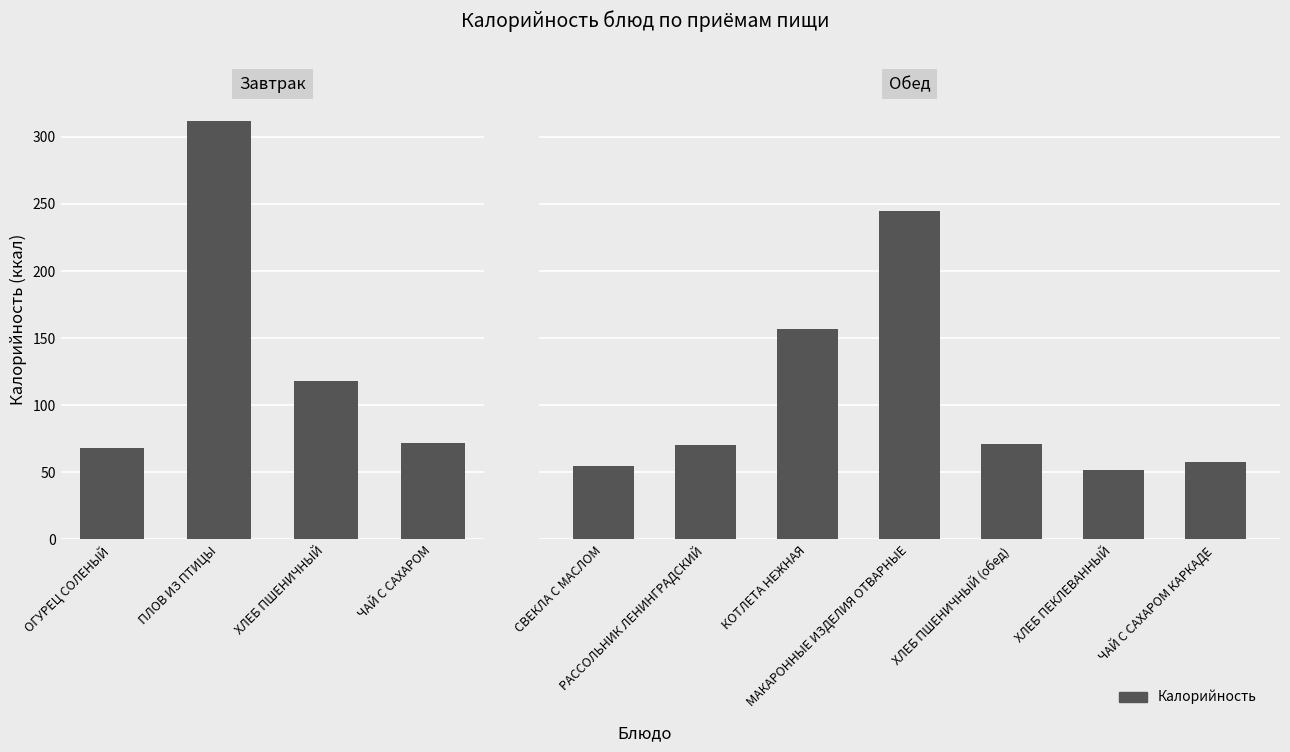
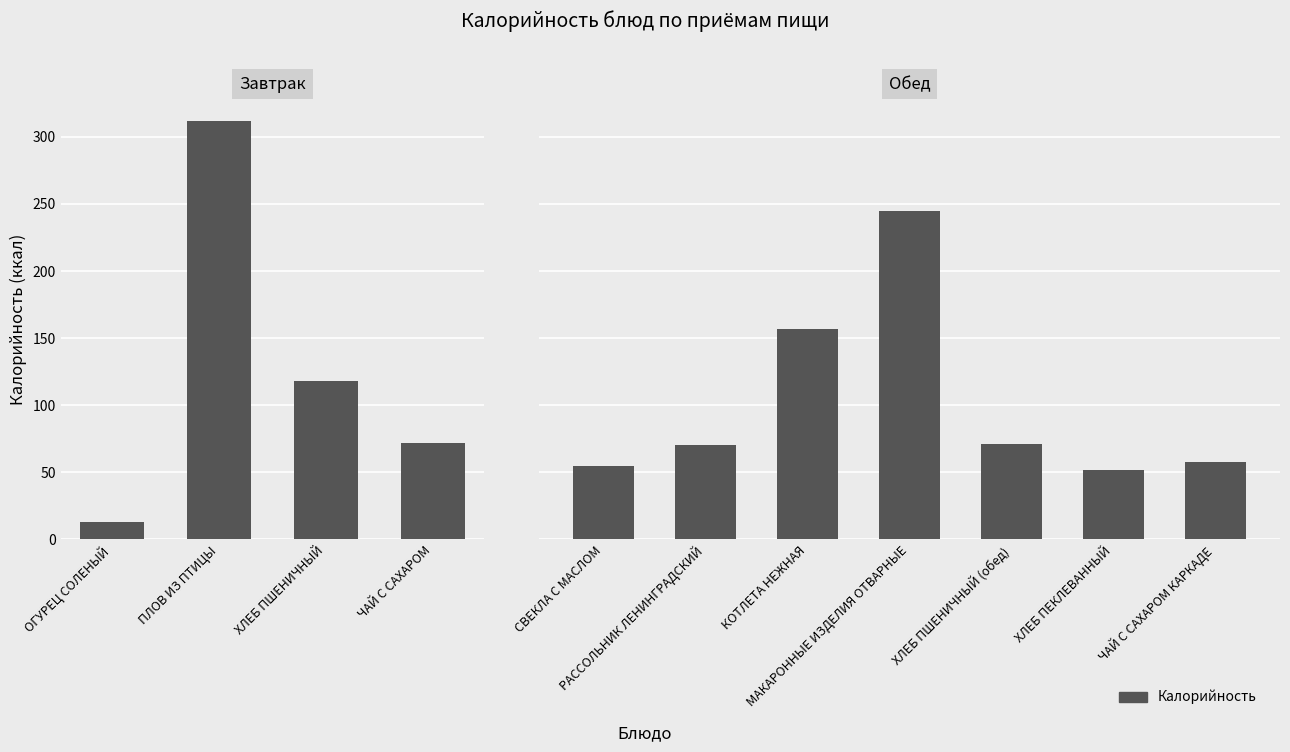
  {
    "Завтрак": {
-     "ОГУРЕЦ СОЛЕНЫЙ": 68,
+     "ОГУРЕЦ СОЛЕНЫЙ": 13,
      "ПЛОВ ИЗ ПТИЦЫ": 312,
      "ХЛЕБ ПШЕНИЧНЫЙ": 118,
      "ЧАЙ С САХАРОМ": 72
    }
  }
